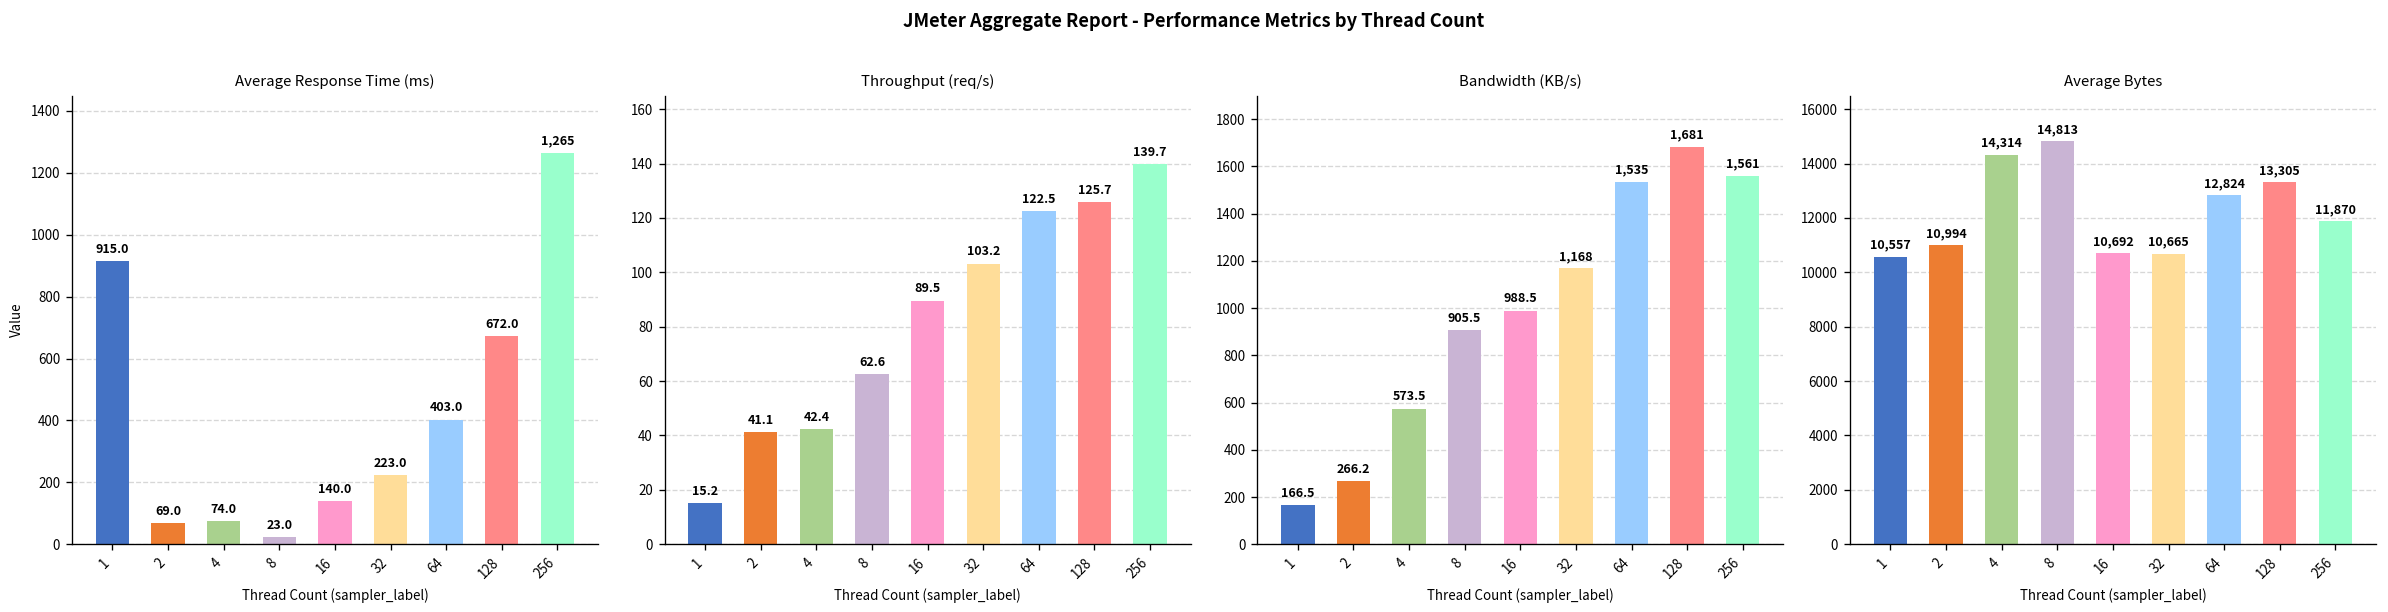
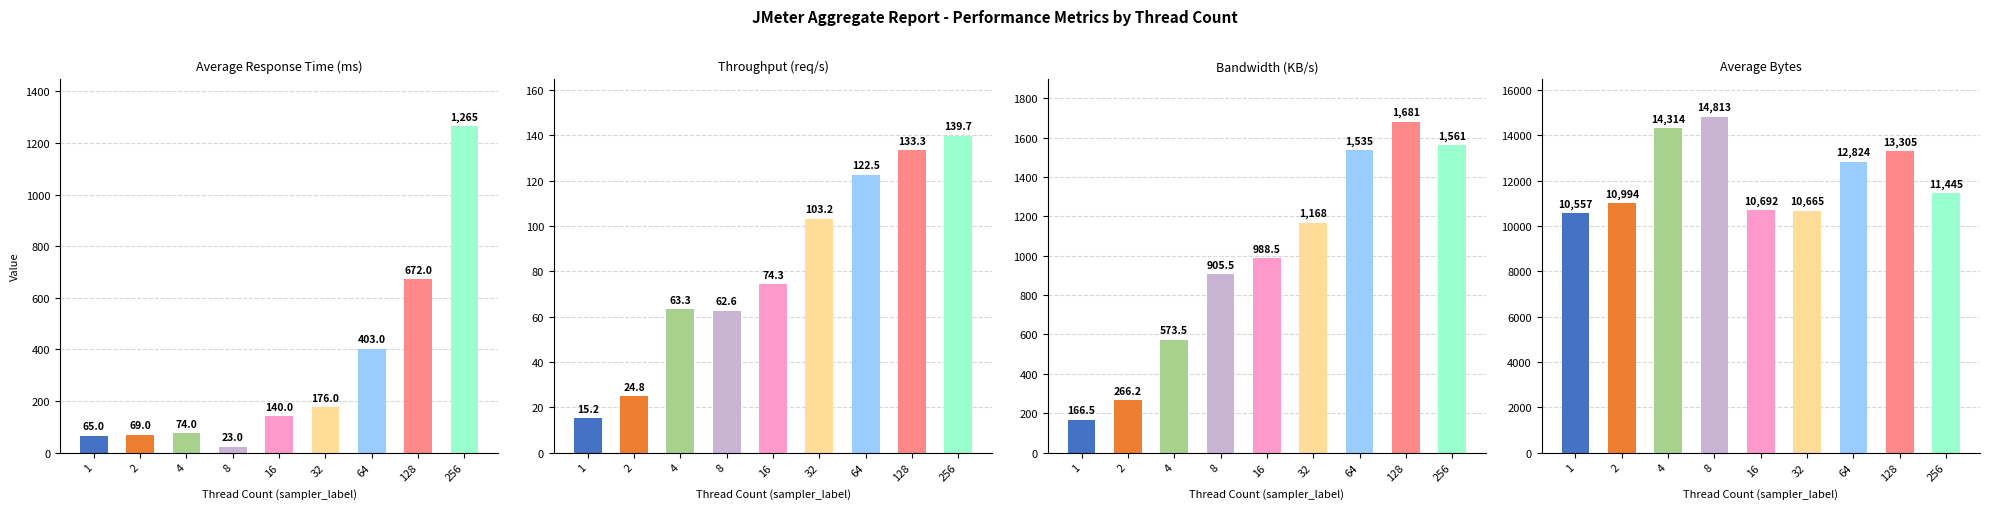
  {
    "Average Response Time (ms)": {
-     "1": "915.0",
+     "1": "65.0",
      "2": "69.0",
      "4": "74.0",
      "8": "23.0",
      "16": "140.0",
-     "32": "223.0",
+     "32": "176.0",
      "64": "403.0",
      "128": "672.0",
      "256": "1,265"
    },
    "Throughput (req/s)": {
      "1": "15.2",
-     "2": "41.1",
-     "4": "42.4",
+     "2": "24.8",
+     "4": "63.3",
      "8": "62.6",
-     "16": "89.5",
+     "16": "74.3",
      "32": "103.2",
      "64": "122.5",
-     "128": "125.7",
+     "128": "133.3",
      "256": "139.7"
    },
    "Bandwidth (KB/s)": {
      "1": "166.5",
      "2": "266.2",
      "4": "573.5",
      "8": "905.5",
      "16": "988.5",
      "32": "1,168",
      "64": "1,535",
      "128": "1,681",
      "256": "1,561"
    },
    "Average Bytes": {
      "1": "10,557",
      "2": "10,994",
      "4": "14,314",
      "8": "14,813",
      "16": "10,692",
      "32": "10,665",
      "64": "12,824",
      "128": "13,305",
-     "256": "11,870"
+     "256": "11,445"
    }
  }
